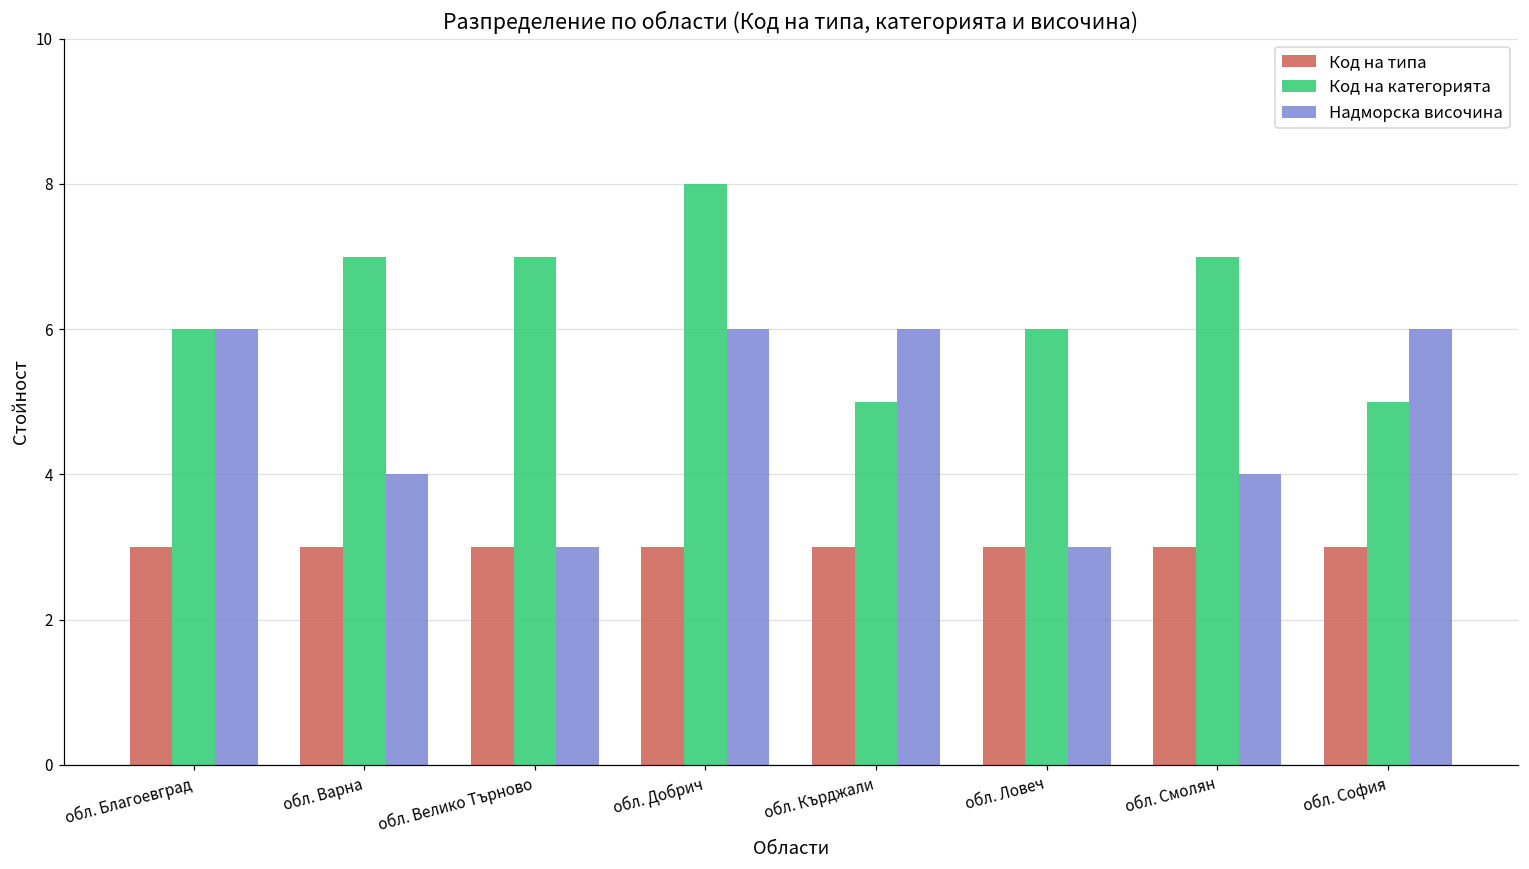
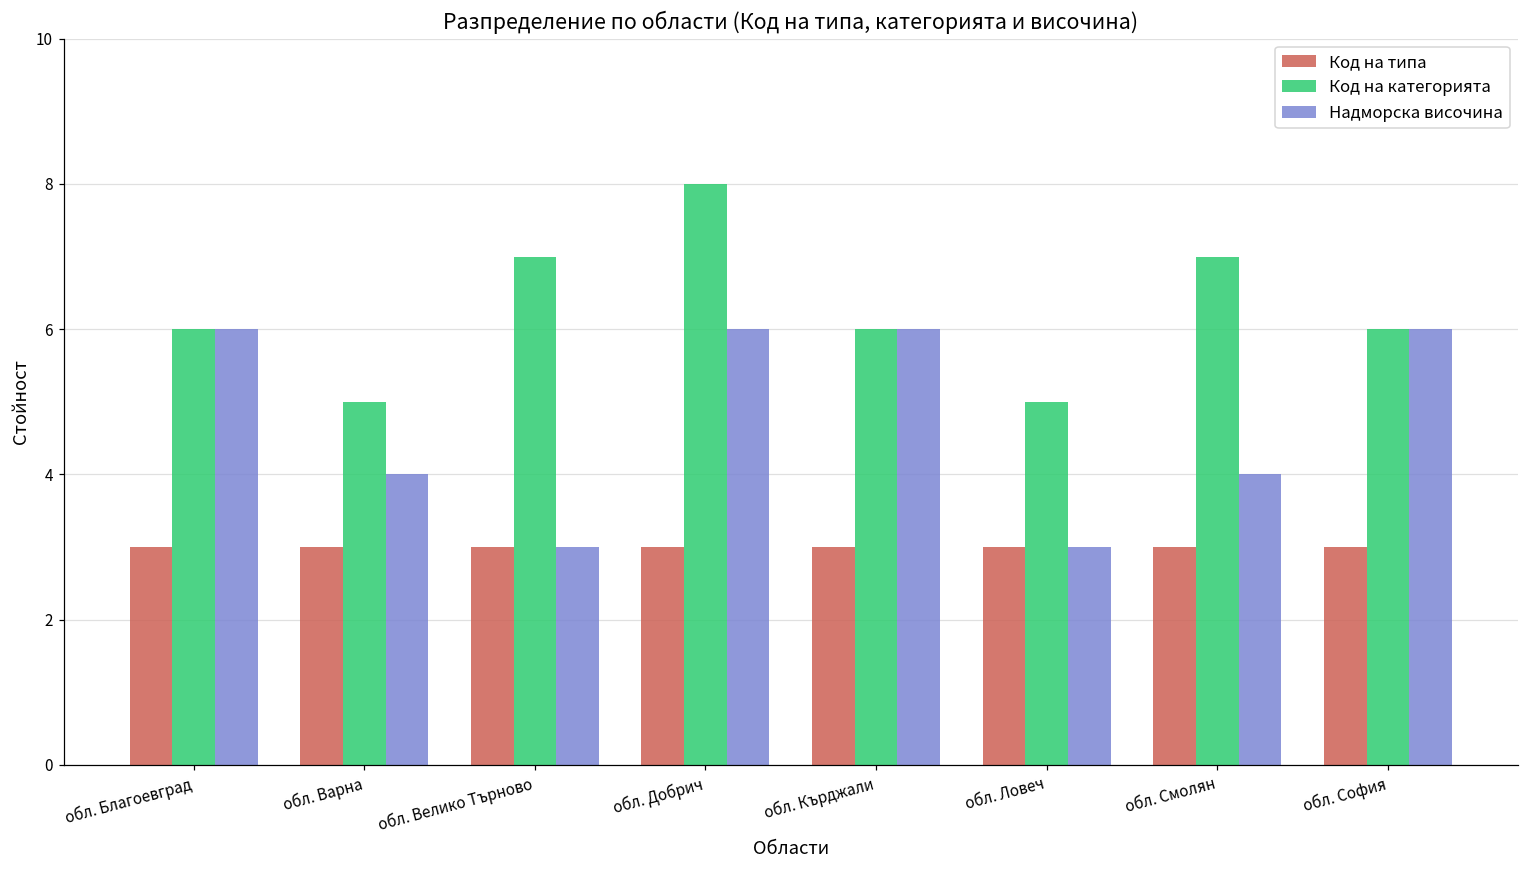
  {
    "Код на типа": {
      "обл. Благоевград": 3,
      "обл. Варна": 3,
      "обл. Велико Търново": 3,
      "обл. Добрич": 3,
      "обл. Кърджали": 3,
      "обл. Ловеч": 3,
      "обл. Смолян": 3,
      "обл. София": 3
    },
    "Код на категорията": {
      "обл. Благоевград": 6,
-     "обл. Варна": 7,
+     "обл. Варна": 5,
      "обл. Велико Търново": 7,
      "обл. Добрич": 8,
-     "обл. Кърджали": 5,
-     "обл. Ловеч": 6,
+     "обл. Кърджали": 6,
+     "обл. Ловеч": 5,
      "обл. Смолян": 7,
-     "обл. София": 5
+     "обл. София": 6
    },
    "Надморска височина": {
      "обл. Благоевград": 6,
      "обл. Варна": 4,
      "обл. Велико Търново": 3,
      "обл. Добрич": 6,
      "обл. Кърджали": 6,
      "обл. Ловеч": 3,
      "обл. Смолян": 4,
      "обл. София": 6
    }
  }
